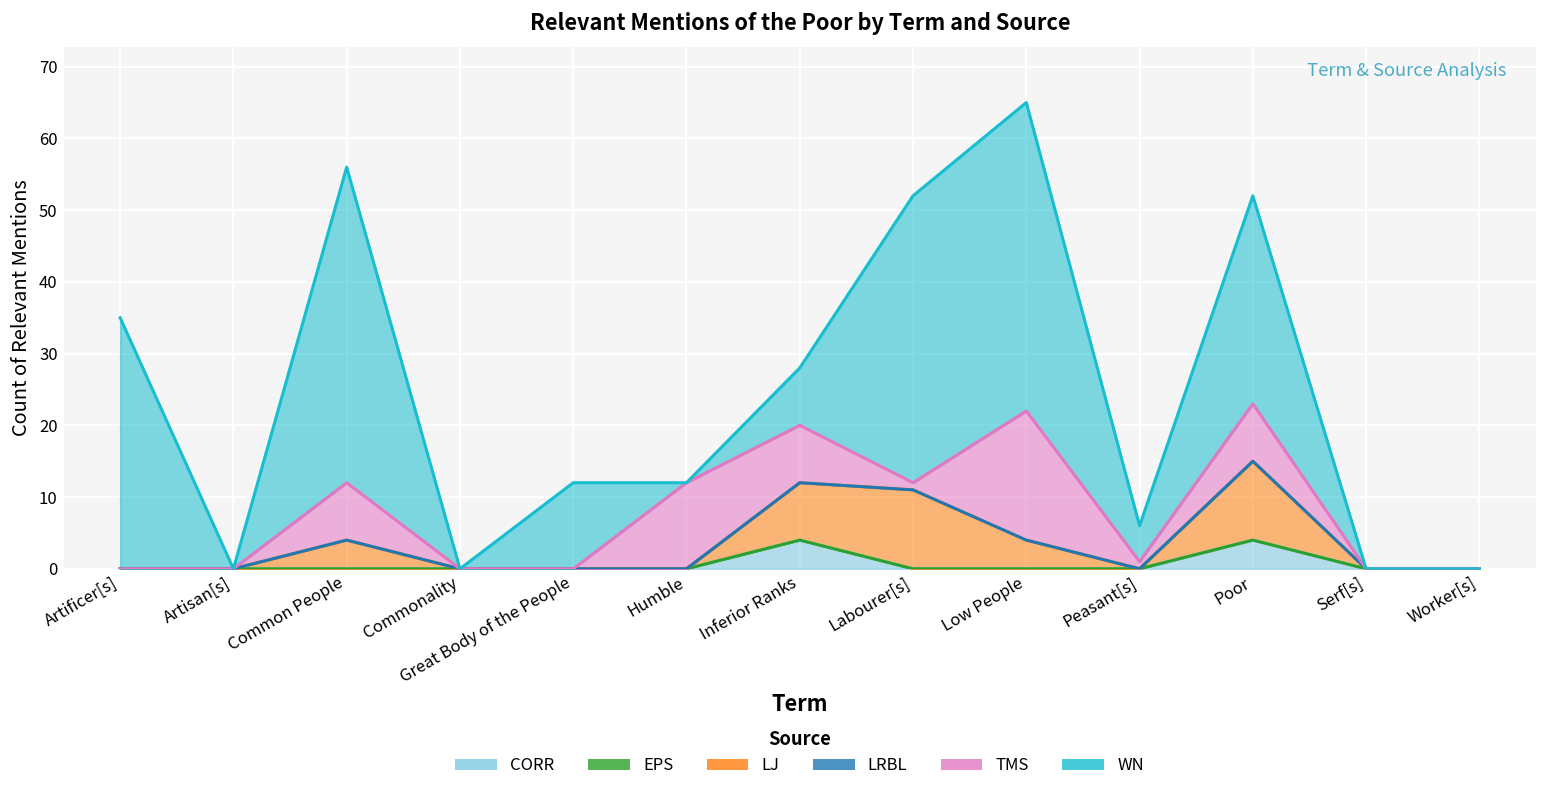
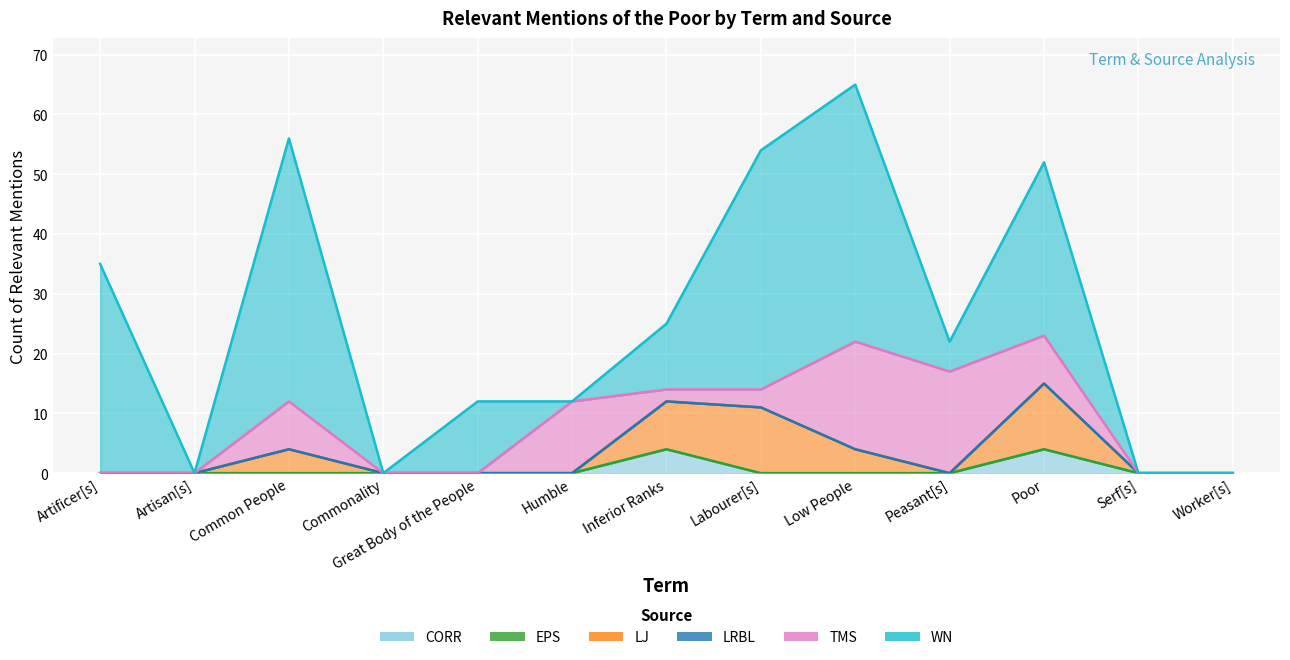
  {
    "EPS": {
      "Common People": 0,
      "Inferior Ranks": 4,
      "Labourer[s]": 0,
      "Low People": 0,
      "Poor": 4
    },
    "TMS": {
      "Common People": 8,
-     "Inferior Ranks": 8,
-     "Labourer[s]": 1,
+     "Inferior Ranks": 2,
+     "Labourer[s]": 3,
      "Low People": 18,
-     "Peasant[s]": 1,
+     "Peasant[s]": 17,
      "Poor": 8
    },
    "WN": {
      "Artificer[s]": 35,
      "Common People": 44,
      "Great Body of the People": 12,
-     "Inferior Ranks": 8,
+     "Inferior Ranks": 11,
      "Labourer[s]": 40,
      "Low People": 43,
      "Peasant[s]": 5,
      "Poor": 29
    }
  }
